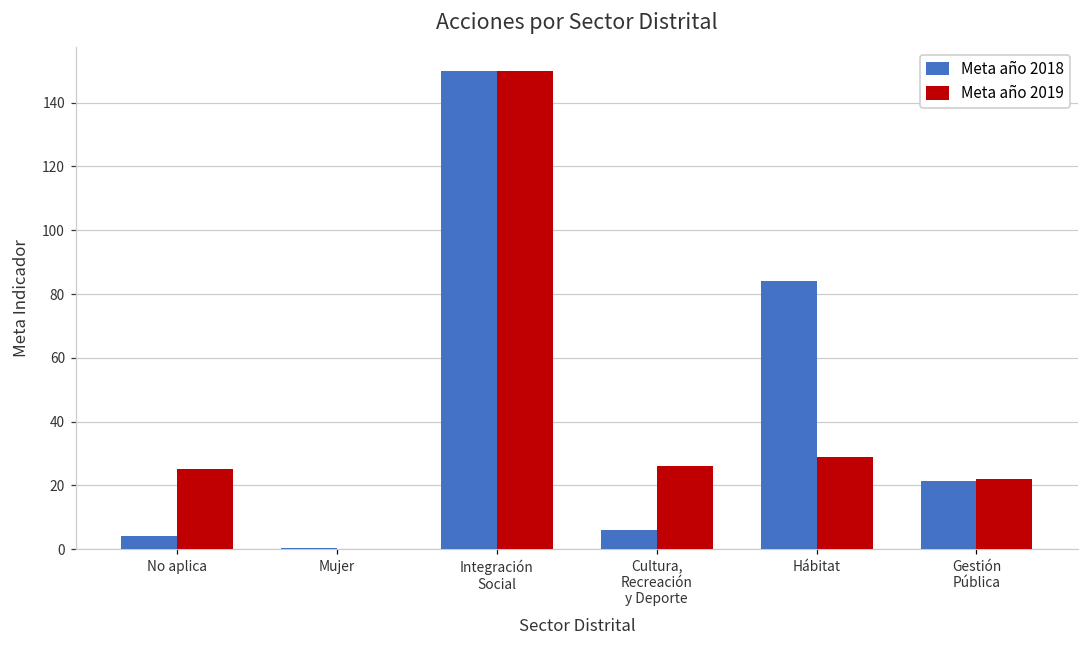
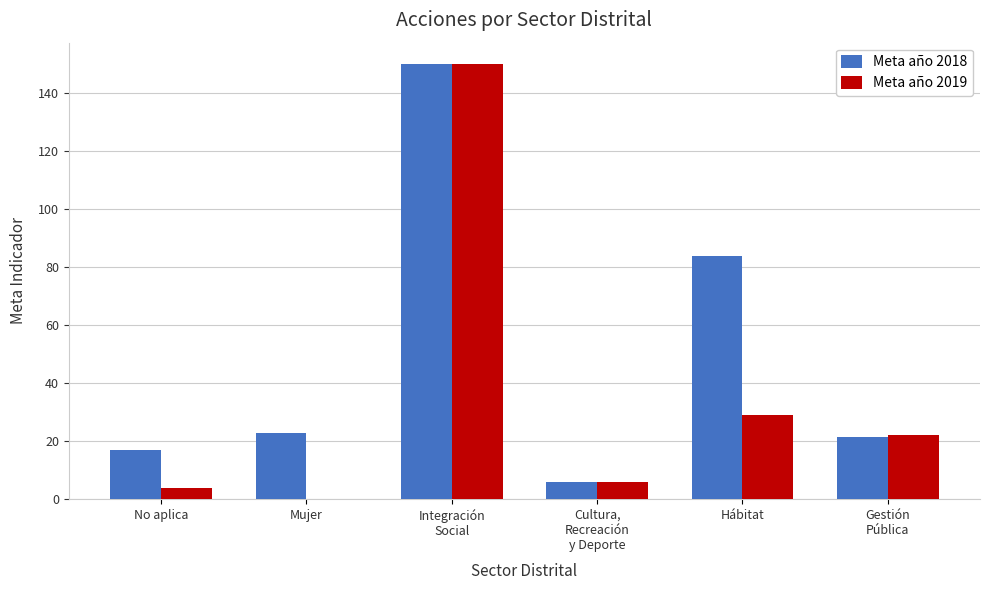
  {
    "Meta año 2018": {
-     "No aplica": 4,
-     "Mujer": 0,
+     "No aplica": 17,
+     "Mujer": 23,
      "Integración Social": 150,
      "Cultura, Recreación y Deporte": 6,
      "Hábitat": 84,
      "Gestión Pública": 22
    },
    "Meta año 2019": {
-     "No aplica": 25,
+     "No aplica": 4,
      "Mujer": 0,
      "Integración Social": 150,
-     "Cultura, Recreación y Deporte": 26,
+     "Cultura, Recreación y Deporte": 6,
      "Hábitat": 29,
      "Gestión Pública": 22
    }
  }
